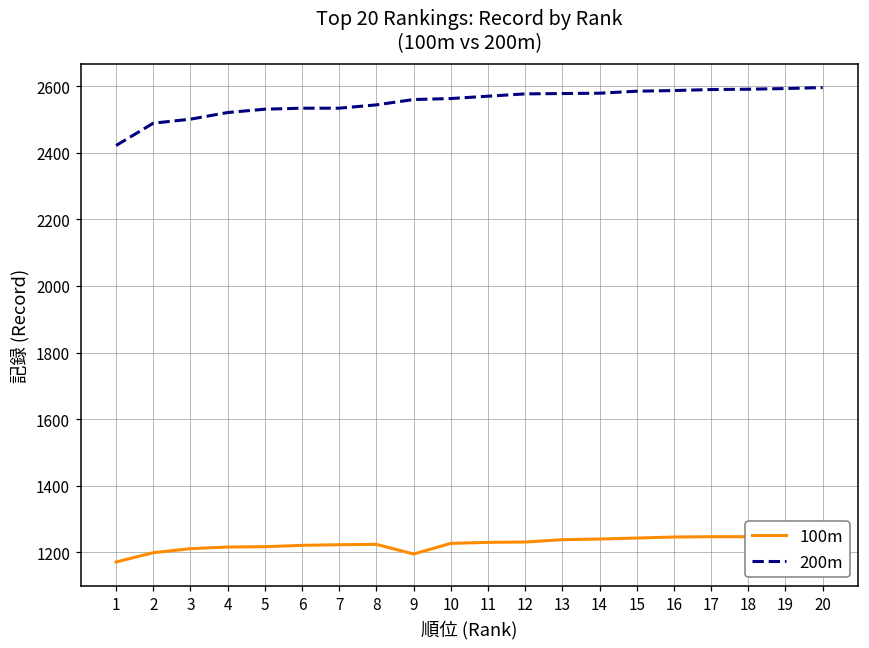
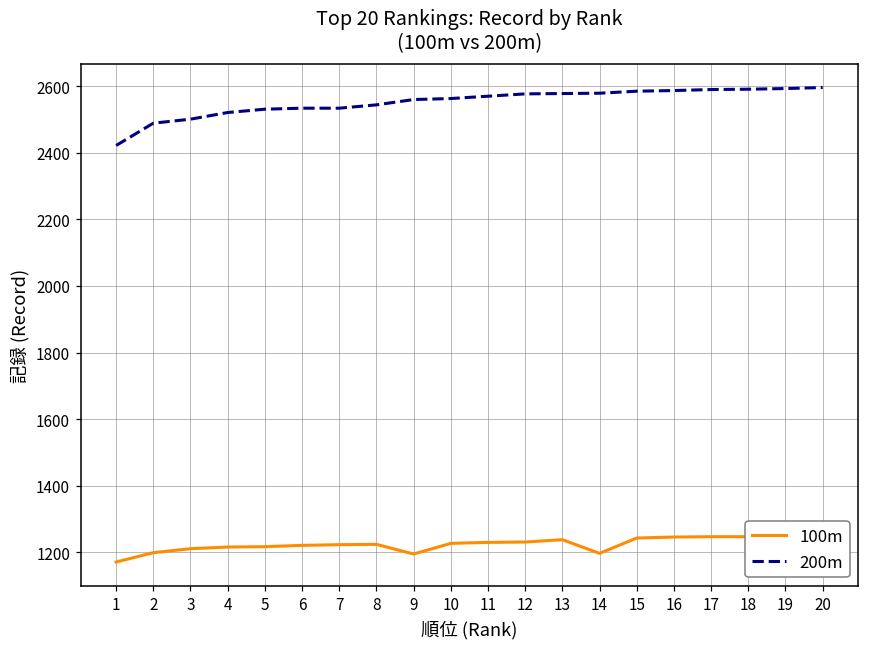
  {
    "100m": {
      "1": 1170,
      "2": 1200,
      "3": 1210,
      "4": 1220,
      "5": 1220,
      "6": 1220,
      "7": 1220,
      "8": 1220,
      "9": 1200,
      "10": 1230,
      "11": 1230,
      "12": 1230,
      "13": 1240,
-     "14": 1240,
+     "14": 1200,
      "15": 1240,
      "16": 1250,
      "17": 1250
    },
    "200m": {
      "1": 2420,
      "2": 2490,
      "3": 2500,
      "4": 2520,
      "5": 2530,
      "6": 2530,
      "7": 2530,
      "8": 2540,
      "9": 2560,
      "10": 2560,
      "11": 2570,
      "12": 2580,
      "13": 2580,
      "14": 2580,
      "15": 2590,
      "16": 2590,
      "17": 2590,
      "18": 2590,
      "19": 2590,
      "20": 2600
    }
  }
